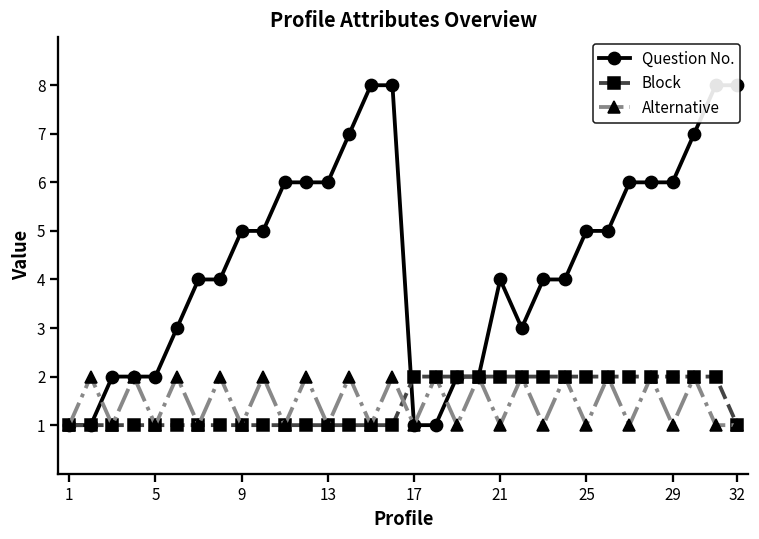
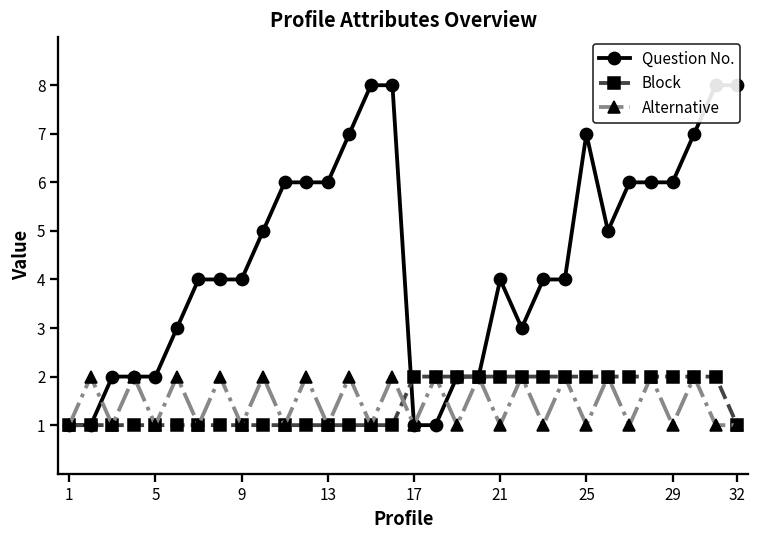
  {
    "Question No.": {
      "5": 2,
-     "9": 5,
+     "9": 4,
      "13": 6,
      "21": 4,
-     "25": 5,
+     "25": 7,
      "29": 6
    },
    "Block": {
      "17": 2,
      "21": 2,
      "25": 2,
      "29": 2
    },
    "Alternative": {
      "21": 1,
      "25": 1,
      "29": 1
    }
  }
